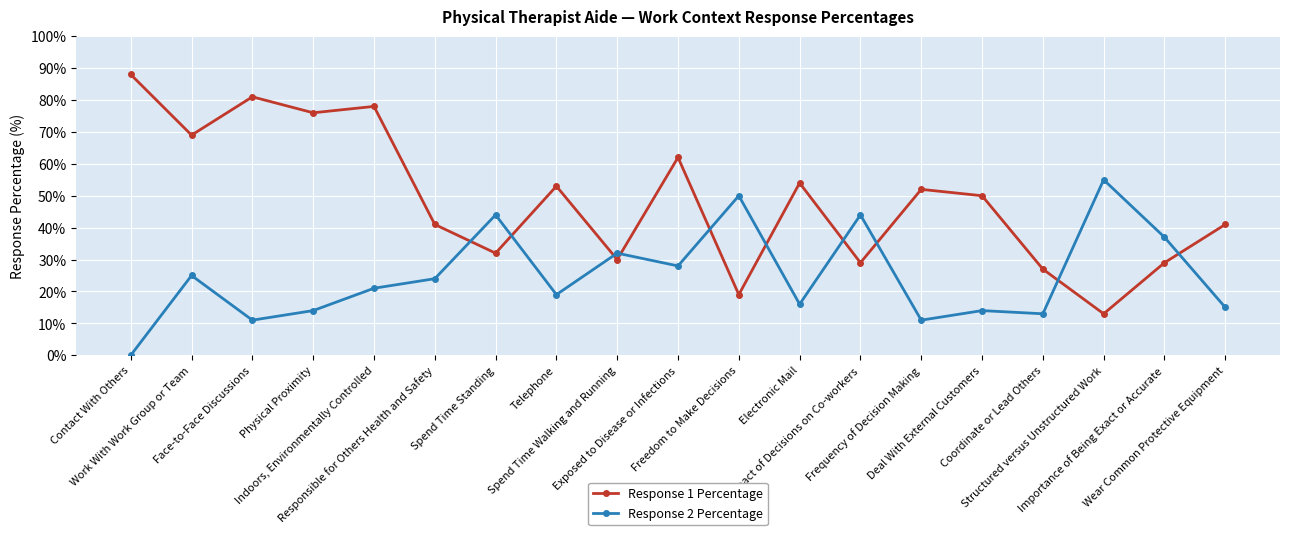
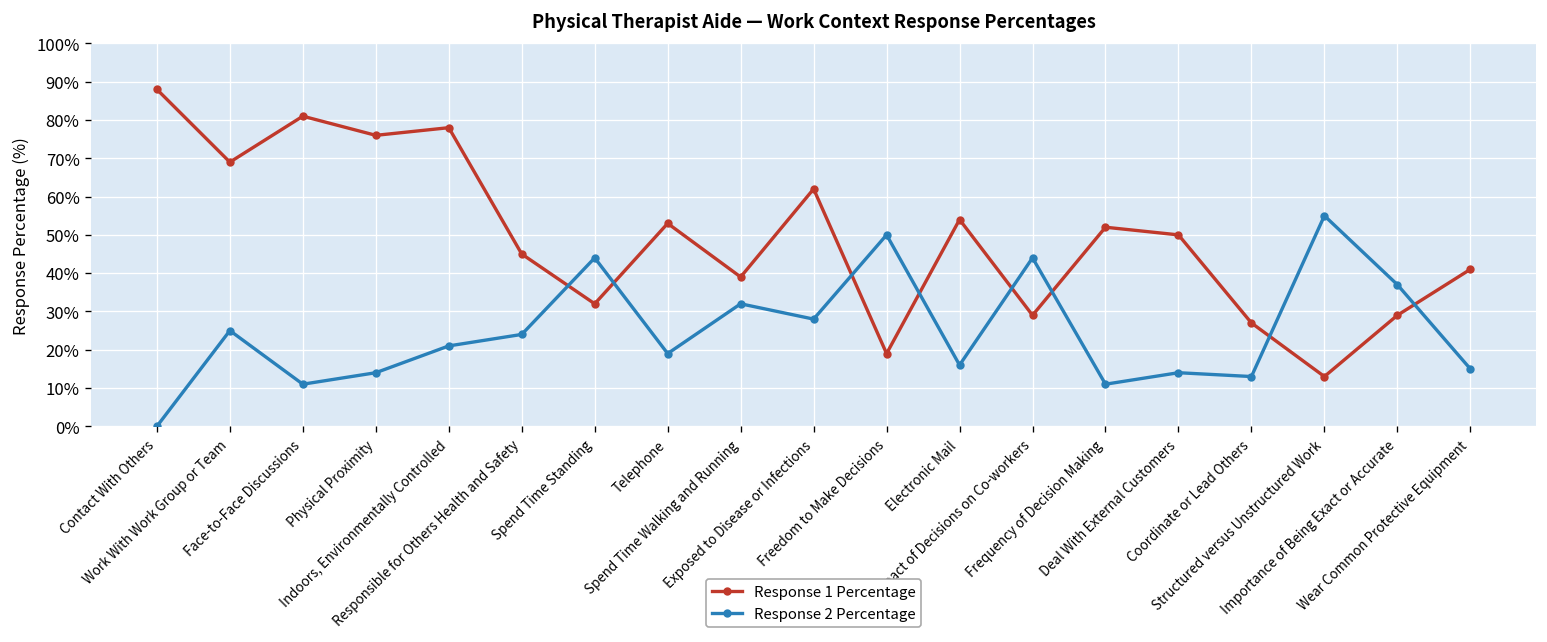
  {
    "Response 1 Percentage": {
      "Contact With Others": "88%",
      "Work With Work Group or Team": "69%",
      "Face-to-Face Discussions": "81%",
      "Physical Proximity": "76%",
      "Indoors, Environmentally Controlled": "78%",
-     "Responsible for Others Health and Safety": "41%",
+     "Responsible for Others Health and Safety": "45%",
      "Spend Time Standing": "32%",
      "Telephone": "53%",
-     "Spend Time Walking and Running": "30%",
+     "Spend Time Walking and Running": "39%",
      "Exposed to Disease or Infections": "62%",
      "Freedom to Make Decisions": "19%",
      "Electronic Mail": "54%",
      "Impact of Decisions on Co-workers": "29%",
      "Frequency of Decision Making": "52%",
      "Deal With External Customers": "50%",
      "Coordinate or Lead Others": "27%",
      "Structured versus Unstructured Work": "13%",
      "Importance of Being Exact or Accurate": "29%",
      "Wear Common Protective Equipment": "41%"
    },
    "Response 2 Percentage": {
      "Contact With Others": "0%",
      "Work With Work Group or Team": "25%",
      "Face-to-Face Discussions": "11%",
      "Physical Proximity": "14%",
      "Indoors, Environmentally Controlled": "21%",
      "Responsible for Others Health and Safety": "24%",
      "Spend Time Standing": "44%",
      "Telephone": "19%",
      "Spend Time Walking and Running": "32%",
      "Exposed to Disease or Infections": "28%",
      "Freedom to Make Decisions": "50%",
      "Electronic Mail": "16%",
      "Impact of Decisions on Co-workers": "44%",
      "Frequency of Decision Making": "11%",
      "Deal With External Customers": "14%",
      "Coordinate or Lead Others": "13%",
      "Structured versus Unstructured Work": "55%",
      "Importance of Being Exact or Accurate": "37%",
      "Wear Common Protective Equipment": "15%"
    }
  }
